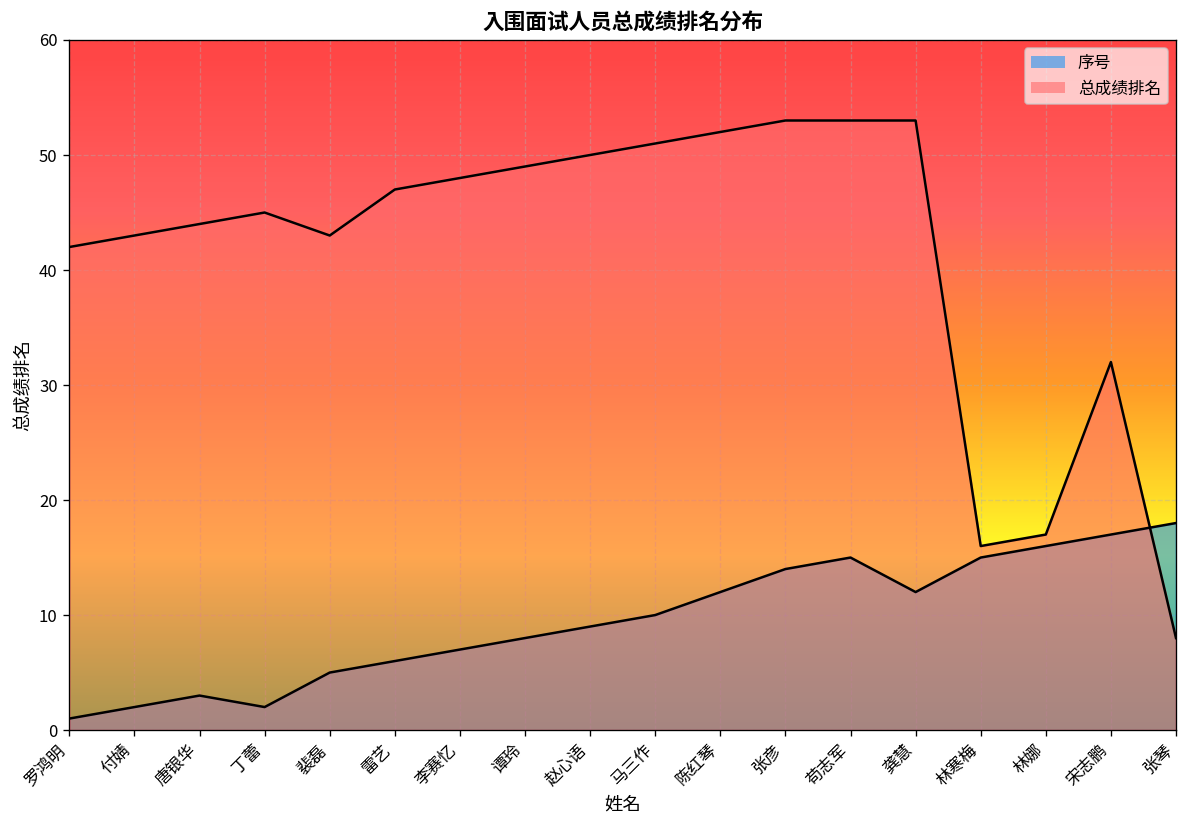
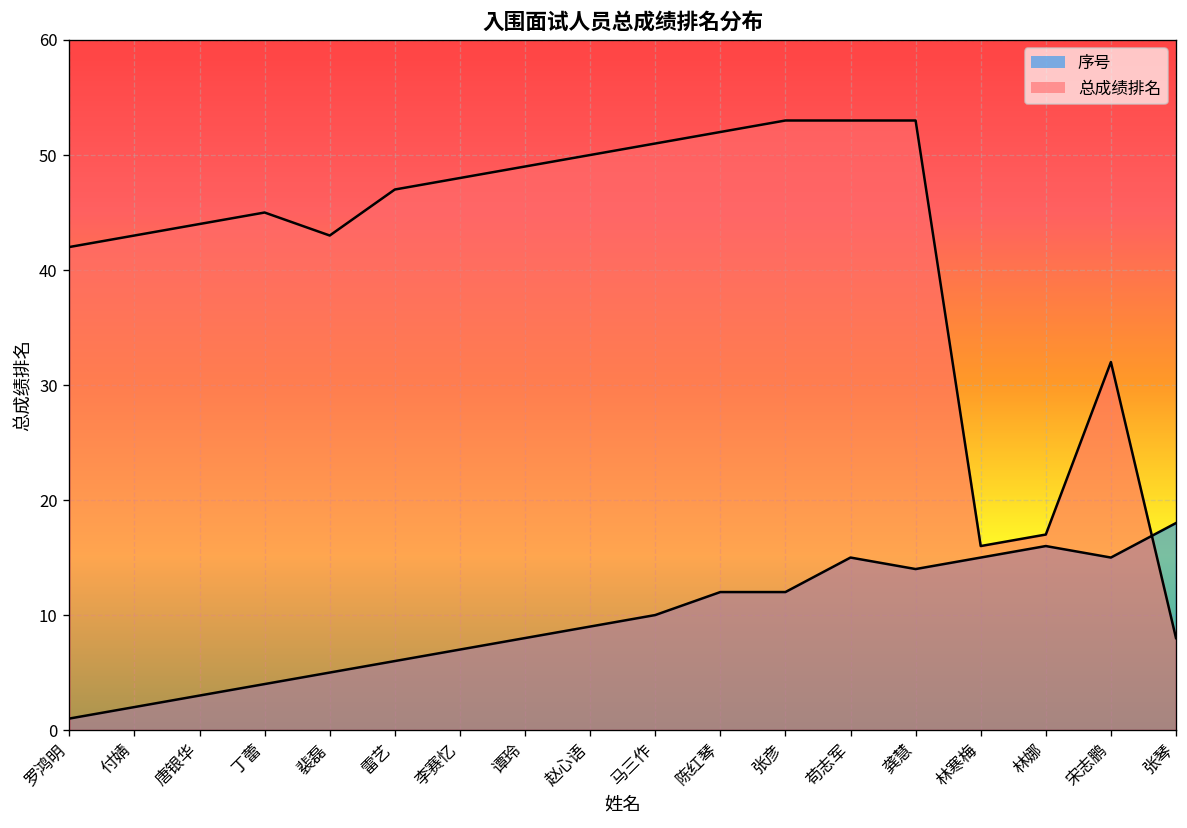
  {
    "序号": {
      "罗鸿明": 1,
      "付婧": 2,
      "唐银华": 3,
-     "丁蕾": 2,
+     "丁蕾": 4,
      "裴磊": 5,
      "雷艺": 6,
      "李赛忆": 7,
      "谭玲": 8,
      "赵心语": 9,
      "马三作": 10,
      "陈红琴": 12,
-     "张彦": 14,
+     "张彦": 12,
      "苟志军": 15,
-     "龚慧": 12,
+     "龚慧": 14,
      "林寒梅": 15,
      "林娜": 16,
-     "宋志鹏": 17,
+     "宋志鹏": 15,
      "张琴": 18
    },
    "总成绩排名": {
      "罗鸿明": 42,
      "付婧": 43,
      "唐银华": 44,
      "丁蕾": 45,
      "裴磊": 43,
      "雷艺": 47,
      "李赛忆": 48,
      "谭玲": 49,
      "赵心语": 50,
      "马三作": 51,
      "陈红琴": 52,
      "张彦": 53,
      "苟志军": 53,
      "龚慧": 53,
      "林寒梅": 16,
      "林娜": 17,
      "宋志鹏": 32,
      "张琴": 8
    }
  }
